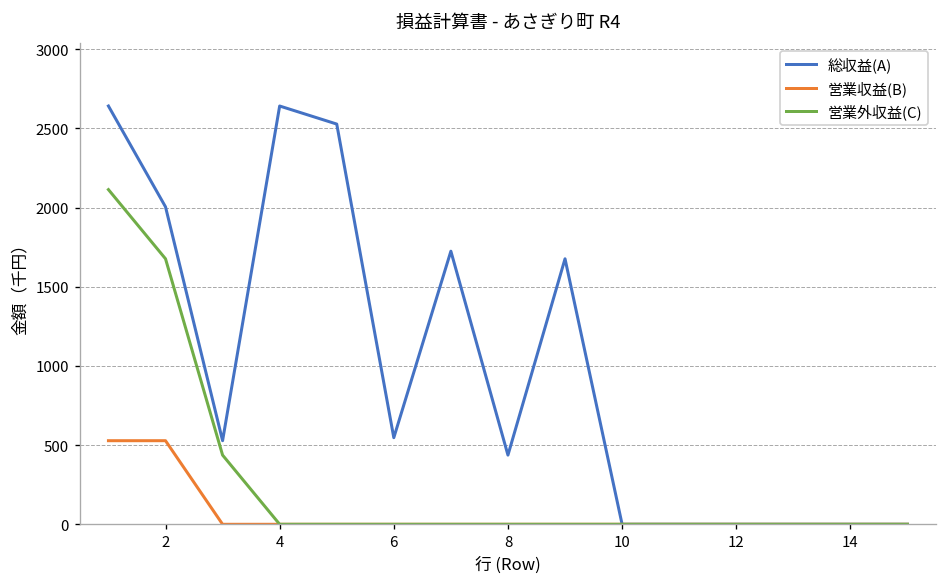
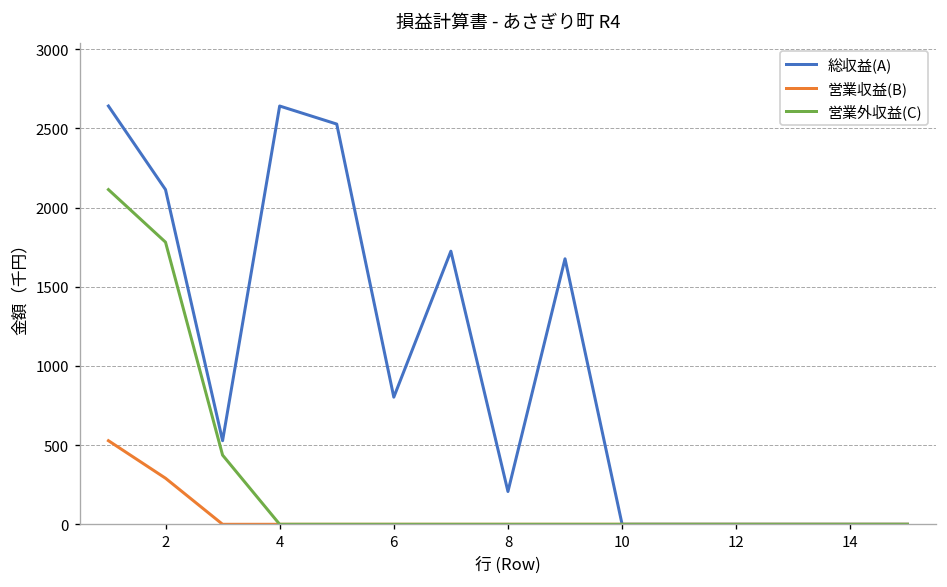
  {
    "総収益(A)": {
-     "2": 2010,
+     "2": 2110,
      "4": 2640,
-     "6": 550,
-     "8": 440
+     "6": 800,
+     "8": 210
    },
    "営業収益(B)": {
-     "2": 530
+     "2": 290
    },
    "営業外収益(C)": {
-     "2": 1680
+     "2": 1780
    }
  }
